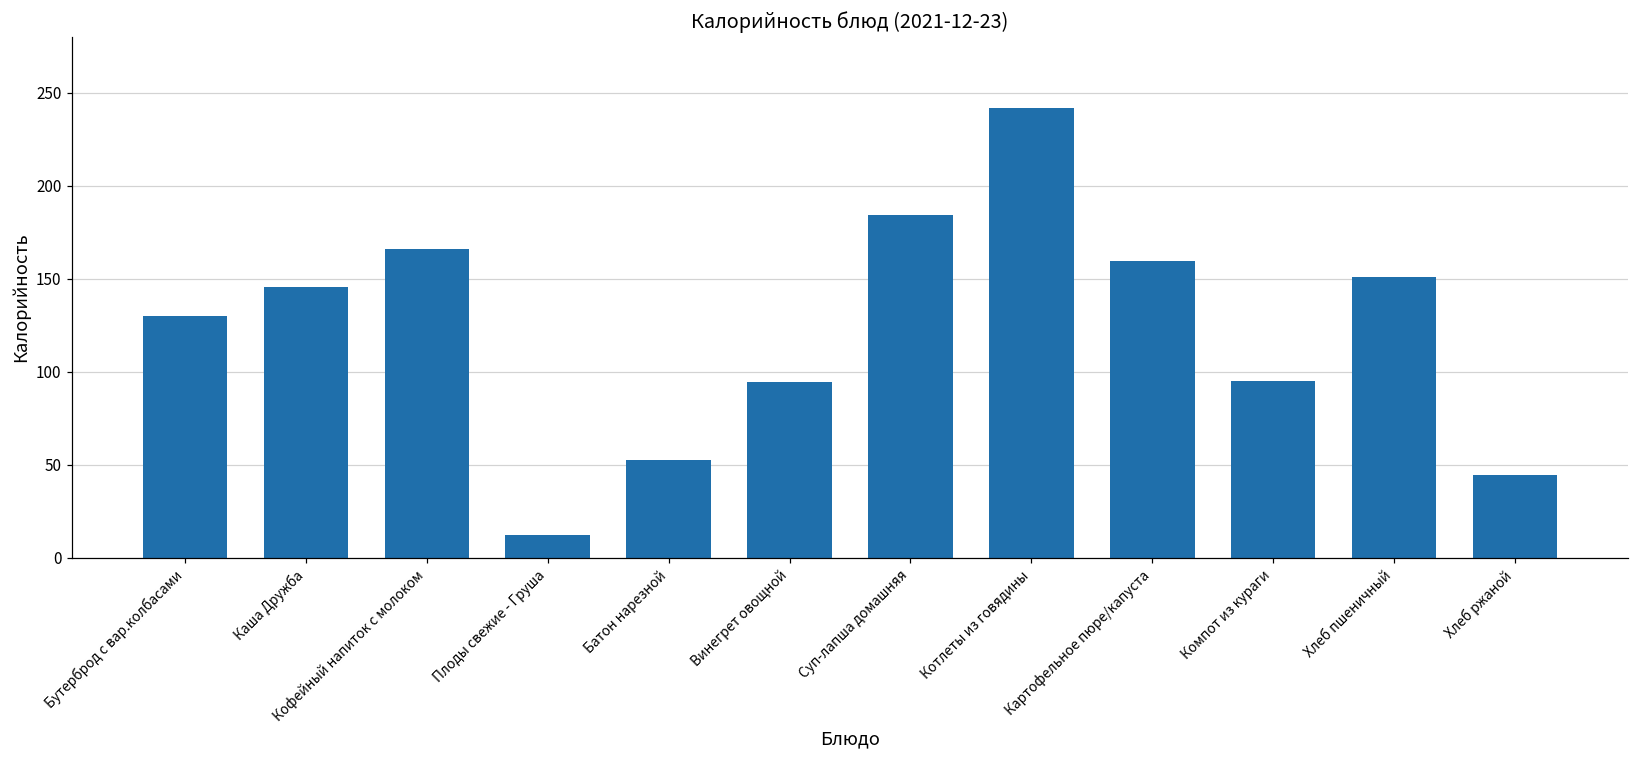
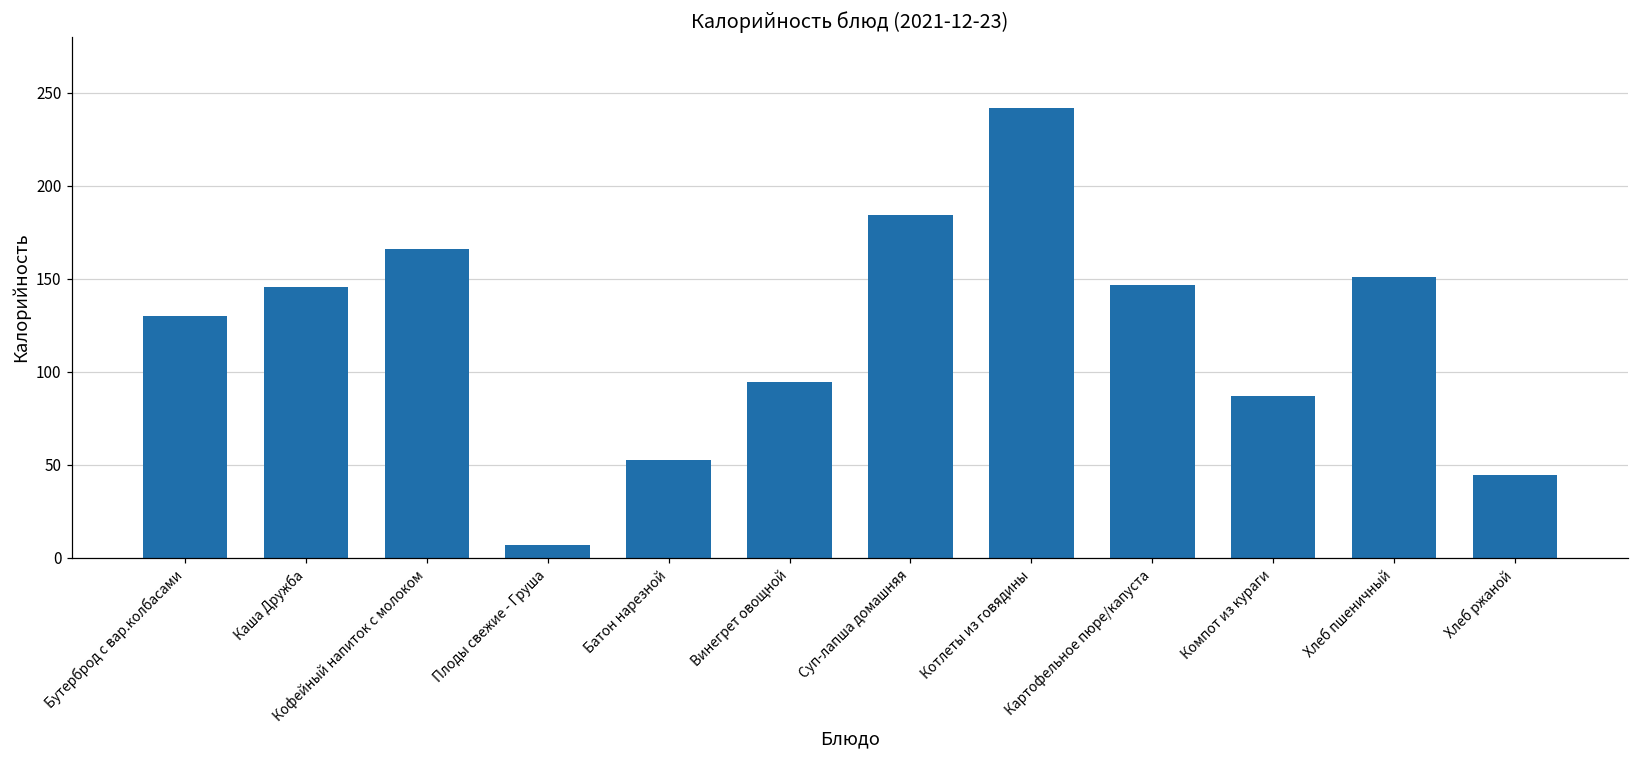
  {
    "Бутерброд с вар.колбасами": 130,
    "Каша Дружба": 146,
    "Кофейный напиток с молоком": 166,
-   "Плоды свежие - Груша": 12,
+   "Плоды свежие - Груша": 7,
    "Батон нарезной": 52,
    "Винегрет овощной": 95,
    "Суп-лапша домашняя": 184,
    "Котлеты из говядины": 242,
-   "Картофельное пюре/капуста": 159,
-   "Компот из кураги": 95,
+   "Картофельное пюре/капуста": 147,
+   "Компот из кураги": 87,
    "Хлеб пшеничный": 151,
    "Хлеб ржаной": 44
  }
